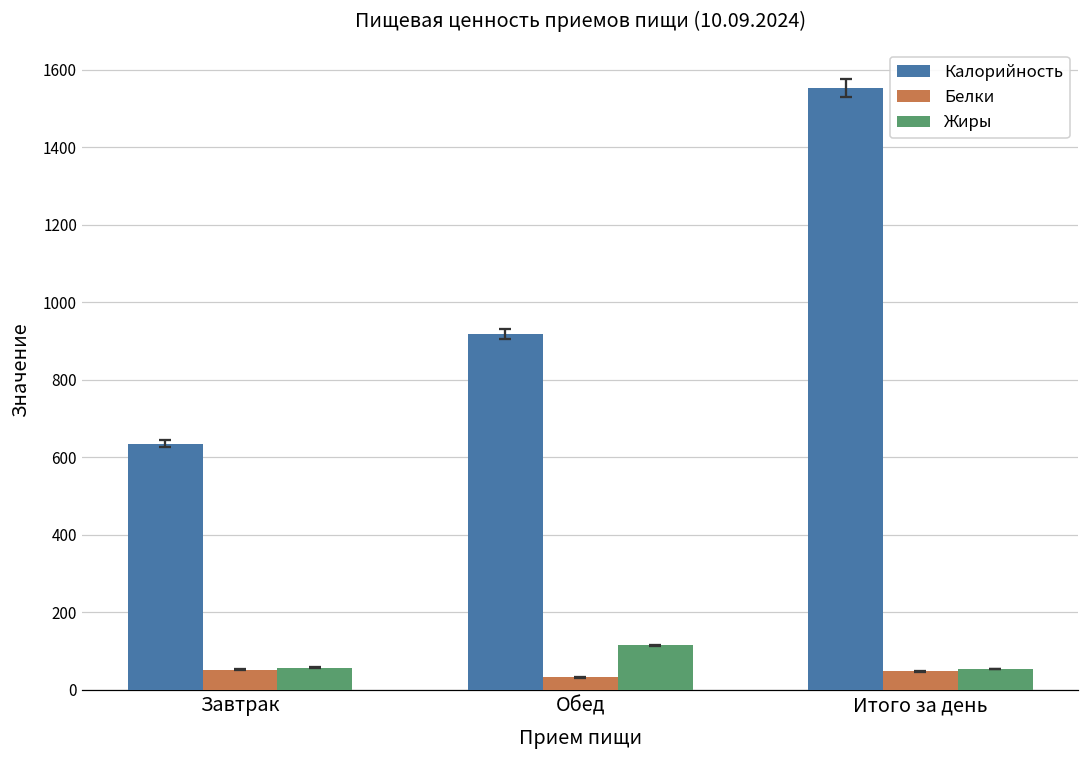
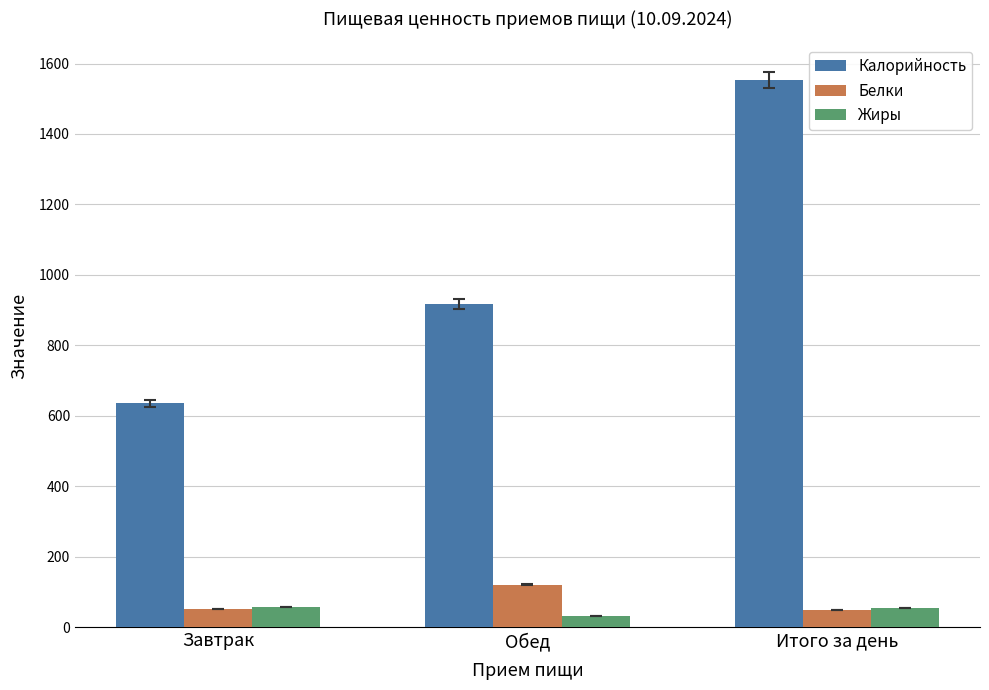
  {
    "Белки": {
      "Завтрак": 50,
-     "Обед": 30,
+     "Обед": 120,
      "Итого за день": 50
    },
    "Жиры": {
      "Завтрак": 60,
-     "Обед": 120,
+     "Обед": 30,
      "Итого за день": 50
    }
  }
